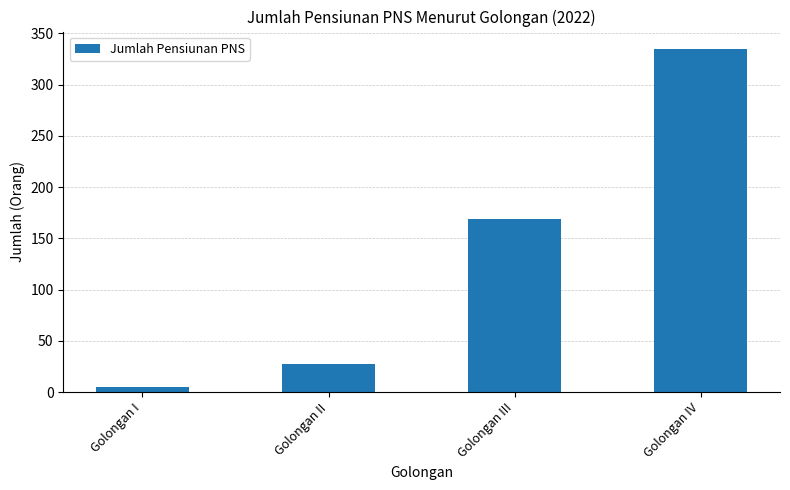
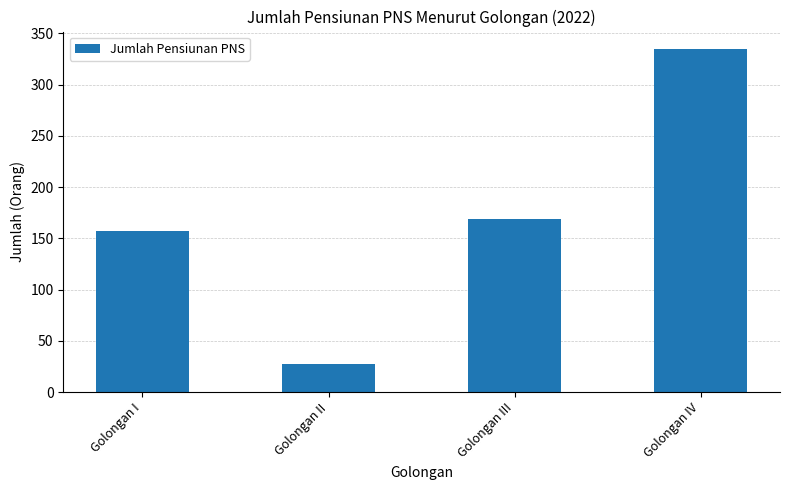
  {
-   "Golongan I": 5,
+   "Golongan I": 157,
    "Golongan II": 27,
    "Golongan III": 169,
    "Golongan IV": 335
  }
